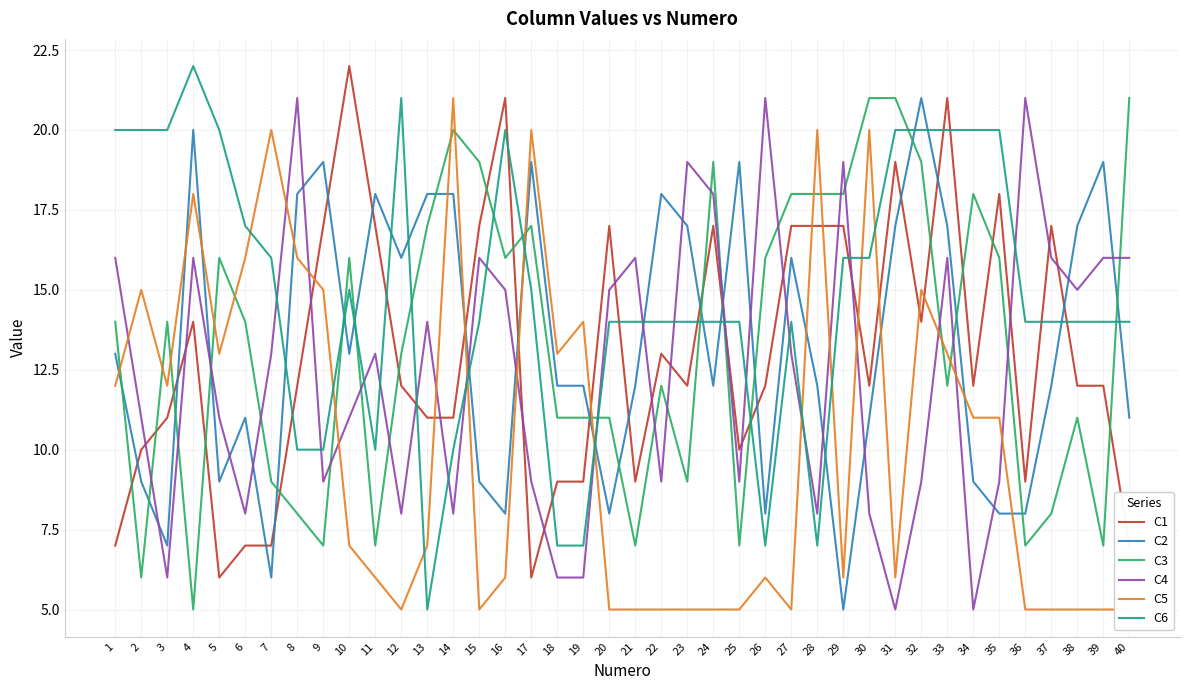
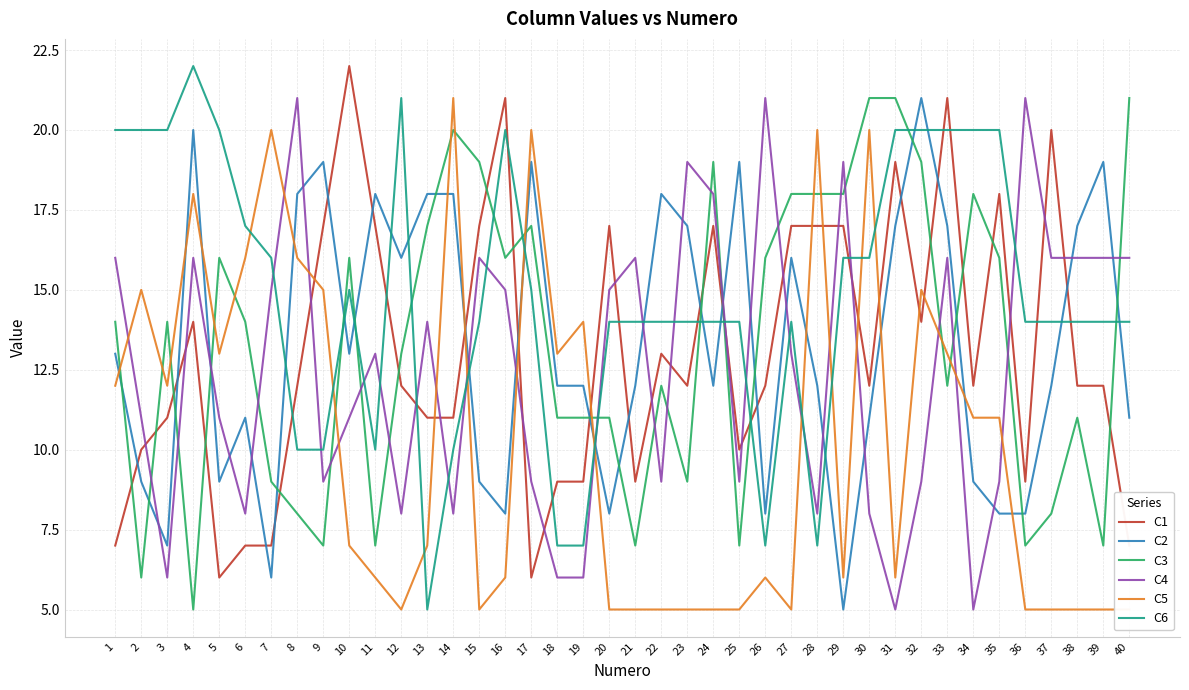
  {
    "C1": {
      "1": 7,
      "2": 10,
      "3": 11,
      "4": 14,
      "5": 6,
      "6": 7,
      "7": 7,
      "8": 12,
      "9": 17,
      "10": 22,
      "11": 17,
      "12": 12,
      "13": 11,
      "14": 11,
      "15": 17,
      "16": 21,
      "17": 6,
      "18": 9,
      "19": 9,
      "20": 17,
      "21": 9,
      "22": 13,
      "23": 12,
      "24": 17,
      "25": 10,
      "26": 12,
      "27": 17,
      "28": 17,
      "29": 17,
      "30": 12,
      "31": 19,
      "32": 14,
      "33": 21,
      "34": 12,
      "35": 18,
      "36": 9,
-     "37": 17,
+     "37": 20,
      "38": 12,
      "39": 12
    },
    "C2": {
      "1": 13,
      "2": 9,
      "3": 7,
      "4": 20,
      "5": 9,
      "6": 11,
      "7": 6,
      "8": 18,
      "9": 19,
      "10": 13,
      "11": 18,
      "12": 16,
      "13": 18,
      "14": 18,
      "15": 9,
      "16": 8,
      "17": 19,
      "18": 12,
      "19": 12,
      "20": 8,
      "21": 12,
      "22": 18,
      "23": 17,
      "24": 12,
      "25": 19,
      "26": 8,
      "27": 16,
      "28": 12,
      "29": 5,
      "30": 11,
      "31": 17,
      "32": 21,
      "33": 17,
      "34": 9,
      "35": 8,
      "36": 8,
      "37": 12,
      "38": 17,
      "39": 19,
      "40": 11
    },
    "C4": {
      "1": 16,
      "2": 11,
      "3": 6,
      "4": 16,
      "5": 11,
      "6": 8,
-     "7": 13,
+     "7": 15,
      "8": 21,
      "9": 9,
      "10": 11,
      "11": 13,
      "12": 8,
      "13": 14,
      "14": 8,
      "15": 16,
      "16": 15,
      "17": 9,
      "18": 6,
      "19": 6,
      "20": 15,
      "21": 16,
      "22": 9,
      "23": 19,
      "24": 18,
      "25": 9,
      "26": 21,
      "27": 13,
      "28": 8,
      "29": 19,
      "30": 8,
      "31": 5,
      "32": 9,
      "33": 16,
      "34": 5,
      "35": 9,
      "36": 21,
      "37": 16,
-     "38": 15,
+     "38": 16,
      "39": 16,
      "40": 16
    },
    "C5": {
      "1": 12,
      "2": 15,
      "3": 12,
      "4": 18,
      "5": 13,
      "6": 16,
      "7": 20,
      "8": 16,
      "9": 15,
      "10": 7,
      "11": 6,
      "12": 5,
      "13": 7,
      "14": 21,
      "15": 5,
      "16": 6,
      "17": 20,
      "18": 13,
      "19": 14,
      "20": 5,
      "21": 5,
      "22": 5,
      "23": 5,
      "24": 5,
      "25": 5,
      "26": 6,
      "27": 5,
      "28": 20,
      "29": 6,
      "30": 20,
      "31": 6,
      "32": 15,
      "33": 13,
      "34": 11,
      "35": 11,
      "36": 5,
      "37": 5,
      "38": 5,
      "39": 5
    }
  }
